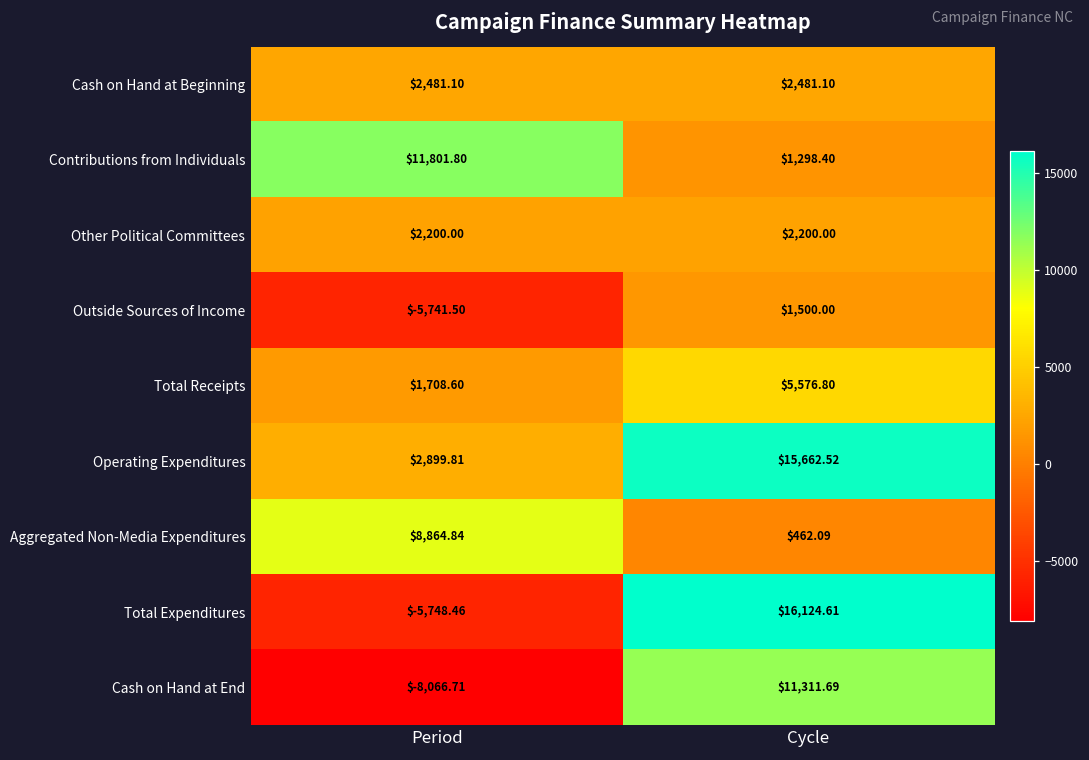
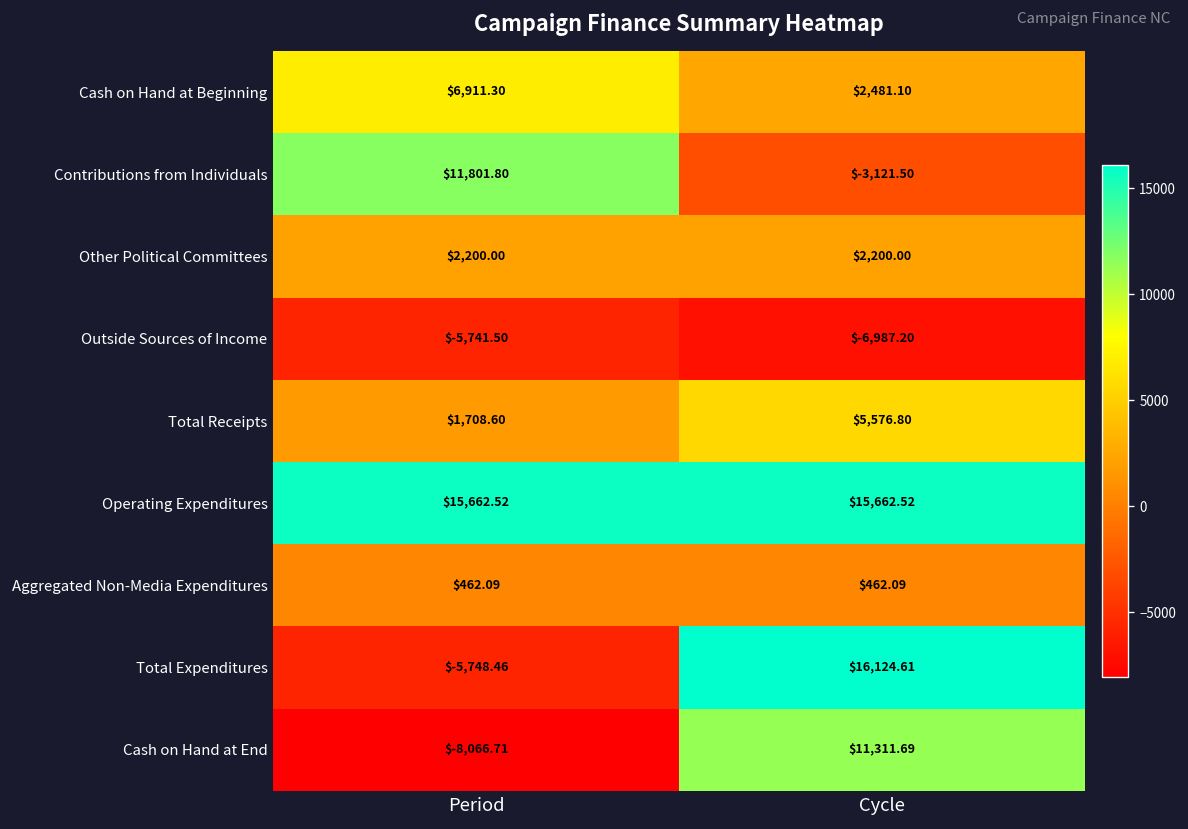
  {
    "Cash on Hand at Beginning": {
-     "Period": "$2,481.10",
+     "Period": "$6,911.30",
      "Cycle": "$2,481.10"
    },
    "Contributions from Individuals": {
      "Period": "$11,801.80",
-     "Cycle": "$1,298.40"
+     "Cycle": "$-3,121.50"
    },
    "Other Political Committees": {
      "Period": "$2,200.00",
      "Cycle": "$2,200.00"
    },
    "Outside Sources of Income": {
      "Period": "$-5,741.50",
-     "Cycle": "$1,500.00"
+     "Cycle": "$-6,987.20"
    },
    "Total Receipts": {
      "Period": "$1,708.60",
      "Cycle": "$5,576.80"
    },
    "Operating Expenditures": {
-     "Period": "$2,899.81",
+     "Period": "$15,662.52",
      "Cycle": "$15,662.52"
    },
    "Aggregated Non-Media Expenditures": {
-     "Period": "$8,864.84",
+     "Period": "$462.09",
      "Cycle": "$462.09"
    },
    "Total Expenditures": {
      "Period": "$-5,748.46",
      "Cycle": "$16,124.61"
    },
    "Cash on Hand at End": {
      "Period": "$-8,066.71",
      "Cycle": "$11,311.69"
    }
  }
